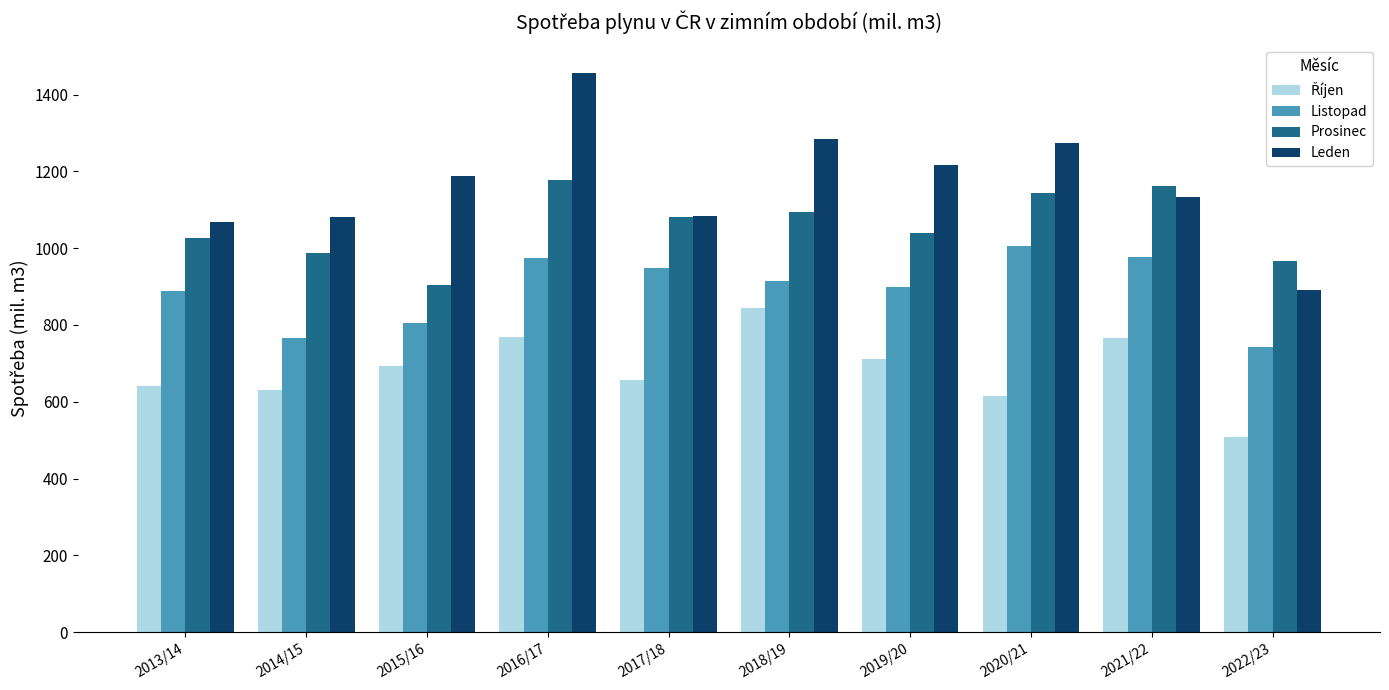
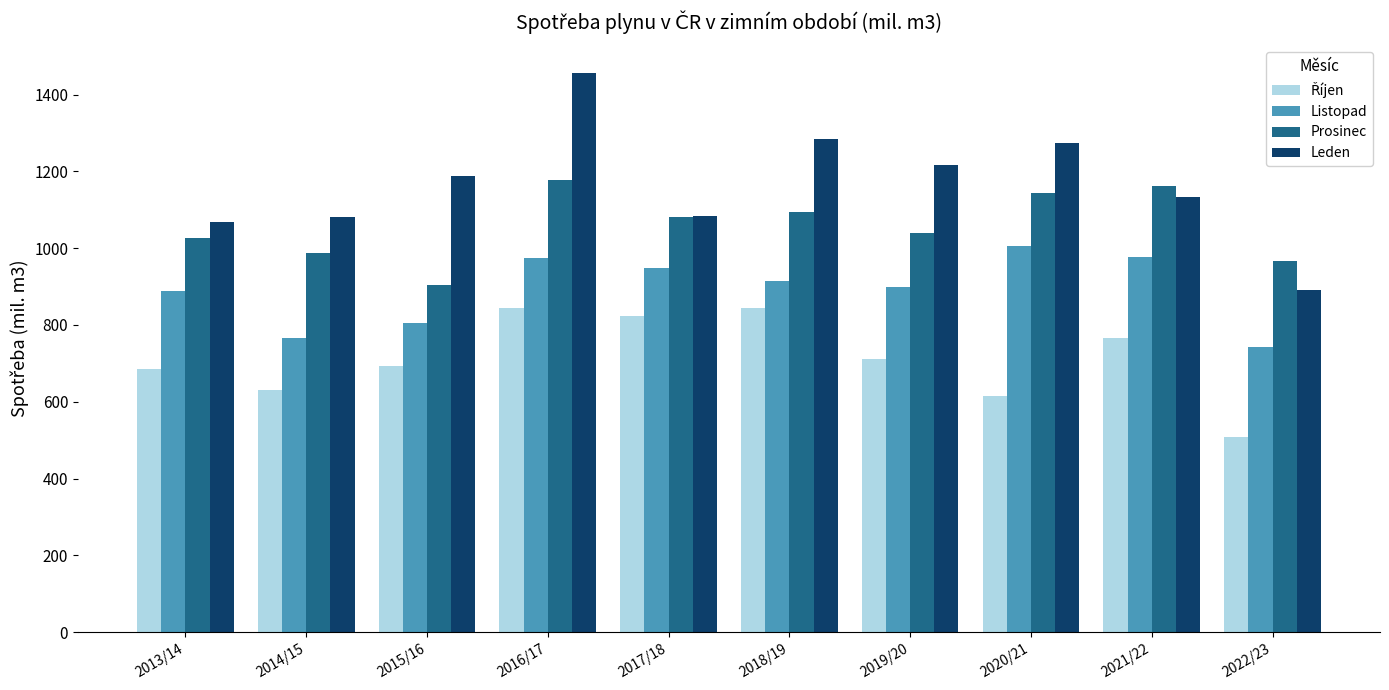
  {
    "Říjen": {
-     "2013/14": 640,
+     "2013/14": 680,
      "2014/15": 630,
      "2015/16": 690,
-     "2016/17": 770,
-     "2017/18": 660,
+     "2016/17": 840,
+     "2017/18": 820,
      "2018/19": 840,
      "2019/20": 710,
      "2020/21": 620,
      "2021/22": 770,
      "2022/23": 510
    },
    "Listopad": {
      "2013/14": 890,
      "2014/15": 770,
      "2015/16": 810,
      "2016/17": 970,
      "2017/18": 950,
      "2018/19": 910,
      "2019/20": 900,
      "2020/21": 1010,
      "2021/22": 980,
      "2022/23": 740
    }
  }
